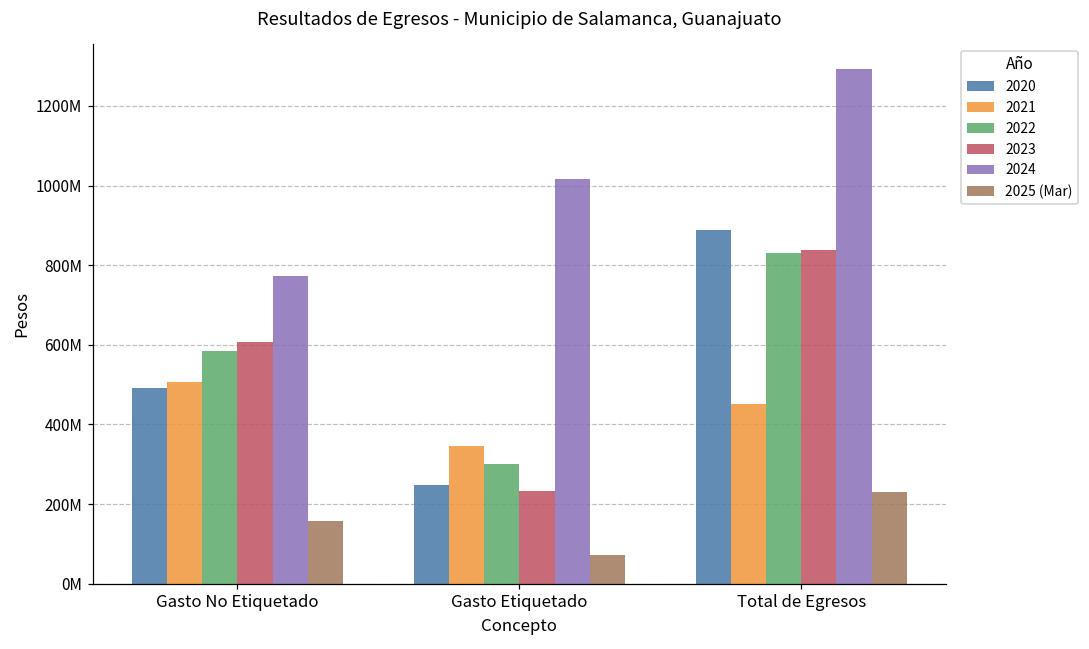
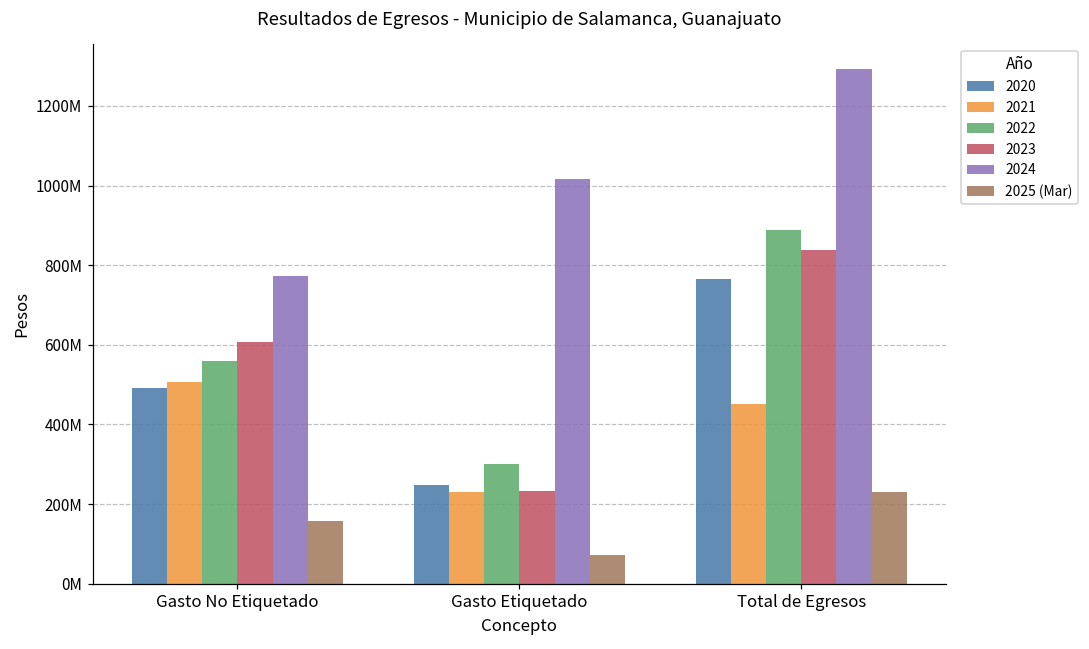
  {
    "2020": {
      "Gasto No Etiquetado": 490000000,
      "Gasto Etiquetado": 250000000,
-     "Total de Egresos": 890000000
+     "Total de Egresos": 770000000
    },
    "2021": {
      "Gasto No Etiquetado": 510000000,
-     "Gasto Etiquetado": 350000000,
+     "Gasto Etiquetado": 230000000,
      "Total de Egresos": 450000000
    },
    "2022": {
-     "Gasto No Etiquetado": 580000000,
+     "Gasto No Etiquetado": 560000000,
      "Gasto Etiquetado": 300000000,
-     "Total de Egresos": 830000000
+     "Total de Egresos": 890000000
    },
    "2024": {
      "Gasto No Etiquetado": 770000000,
      "Gasto Etiquetado": 1020000000,
      "Total de Egresos": 1290000000
    }
  }
